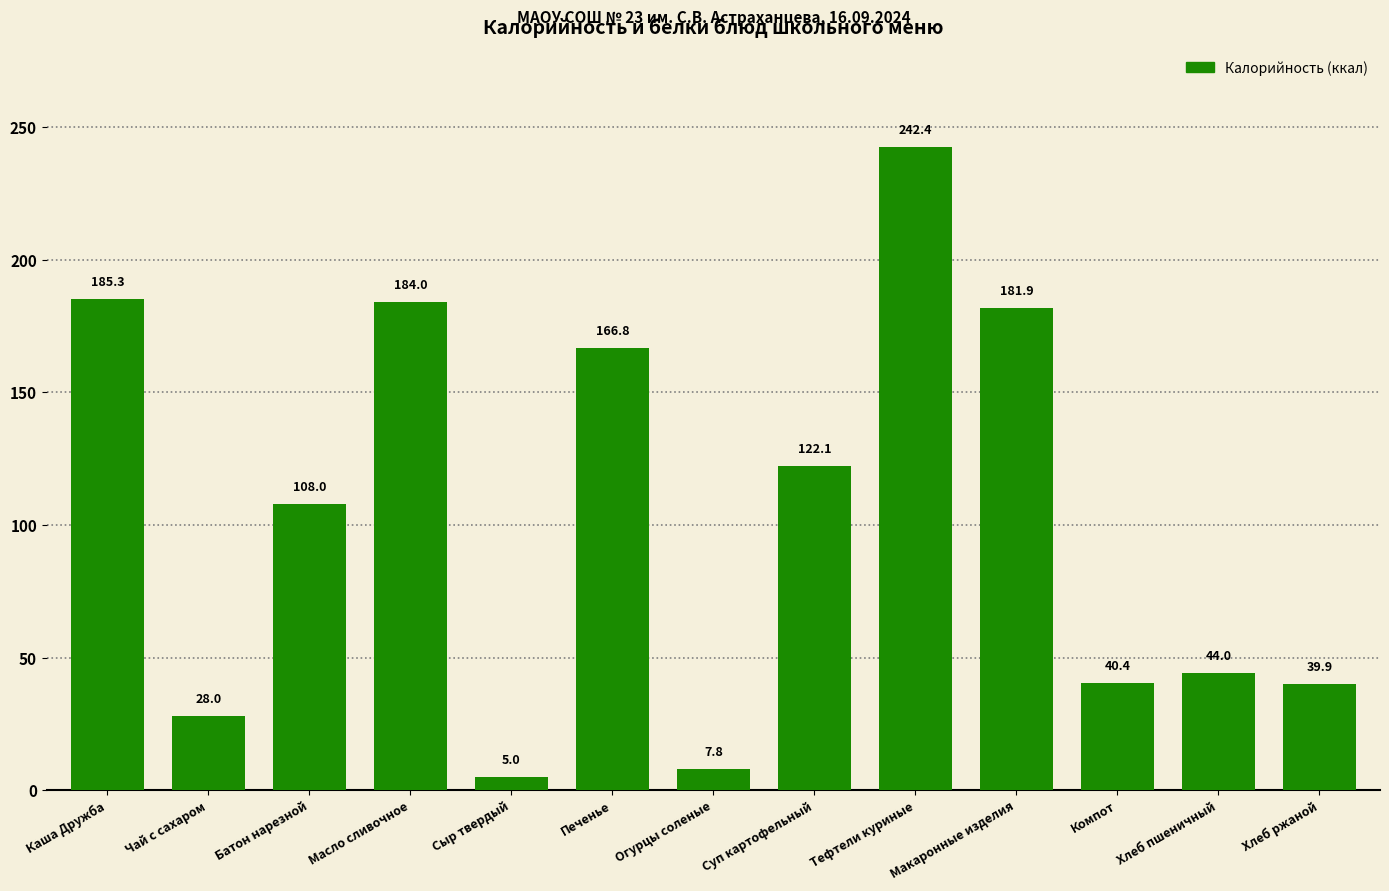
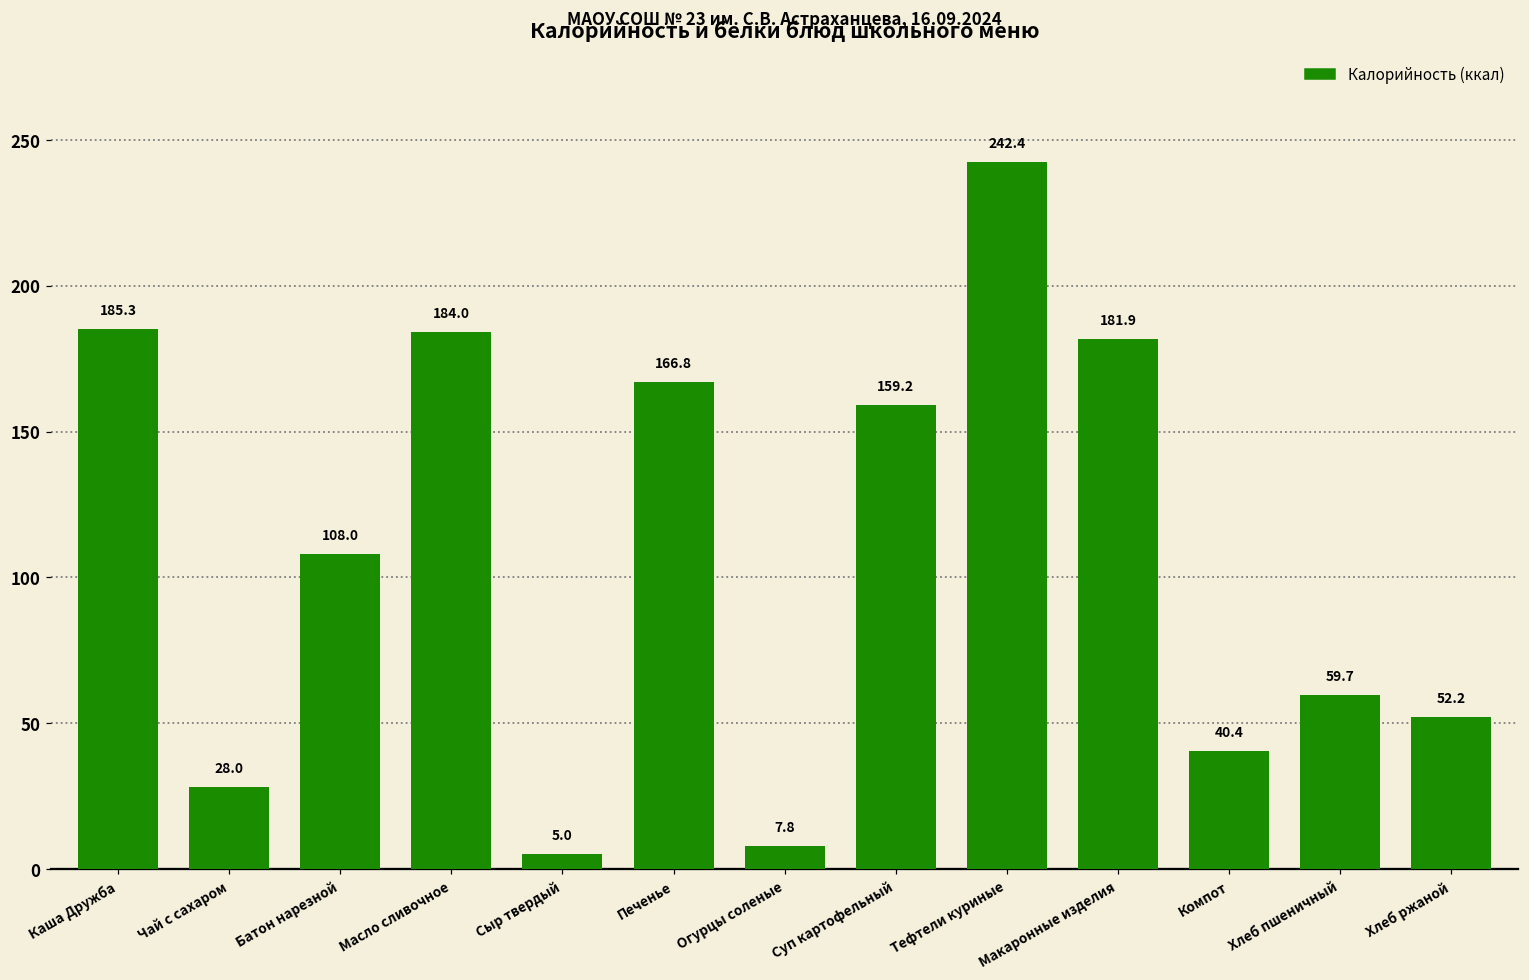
  {
    "Каша Дружба": 185.3,
    "Чай с сахаром": 28.0,
    "Батон нарезной": 108.0,
    "Масло сливочное": 184.0,
    "Сыр твердый": 5.0,
    "Печенье": 166.8,
    "Огурцы соленые": 7.8,
-   "Суп картофельный": 122.1,
+   "Суп картофельный": 159.2,
    "Тефтели куриные": 242.4,
    "Макаронные изделия": 181.9,
    "Компот": 40.4,
-   "Хлеб пшеничный": 44.0,
-   "Хлеб ржаной": 39.9
+   "Хлеб пшеничный": 59.7,
+   "Хлеб ржаной": 52.2
  }
